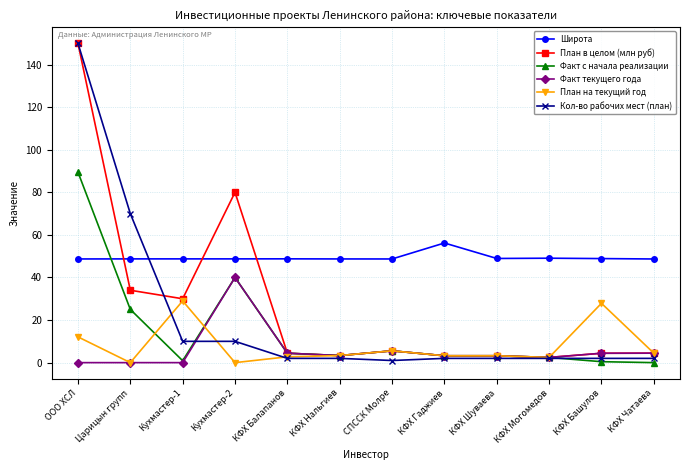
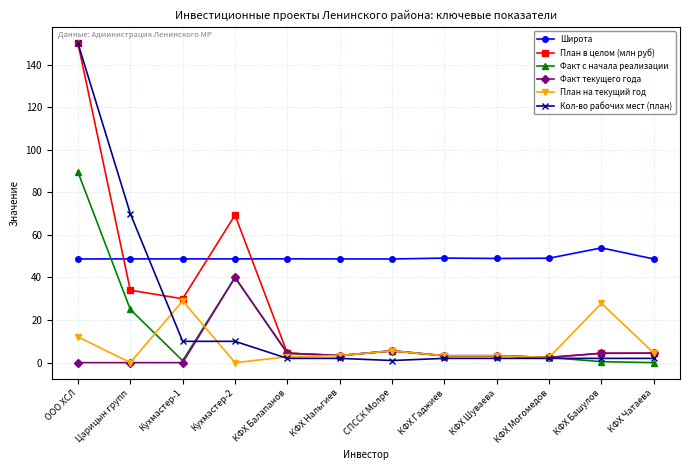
  {
    "Широта": {
      "ООО ХСЛ": 49,
      "Царицын групп": 49,
      "Кухмастер-1": 49,
      "Кухмастер-2": 49,
      "КФХ Балапанов": 49,
      "КФХ Нальгиев": 49,
      "СПССК Молре": 49,
-     "КФХ Гаджиев": 56,
+     "КФХ Гаджиев": 49,
      "КФХ Шуваева": 49,
      "КФХ Могомедов": 49,
-     "КФХ Башулов": 49,
+     "КФХ Башулов": 54,
      "КФХ Чатаева": 49
    },
    "План в целом (млн руб)": {
      "Царицын групп": 34,
-     "Кухмастер-2": 80
+     "Кухмастер-2": 69
    },
    "Факт с начала реализации": {
      "ООО ХСЛ": 90,
      "Царицын групп": 25,
      "КФХ Башулов": 0,
      "КФХ Чатаева": 0
    },
    "Факт текущего года": {
      "ООО ХСЛ": 0
    },
    "План на текущий год": {
      "ООО ХСЛ": 12,
      "Кухмастер-2": 0,
      "КФХ Башулов": 28
    },
    "Кол-во рабочих мест (план)": {
      "Царицын групп": 70,
      "Кухмастер-1": 10,
      "Кухмастер-2": 10,
      "КФХ Нальгиев": 2,
      "СПССК Молре": 1,
      "КФХ Гаджиев": 2,
      "КФХ Шуваева": 2,
      "КФХ Башулов": 2,
      "КФХ Чатаева": 2
    }
  }
